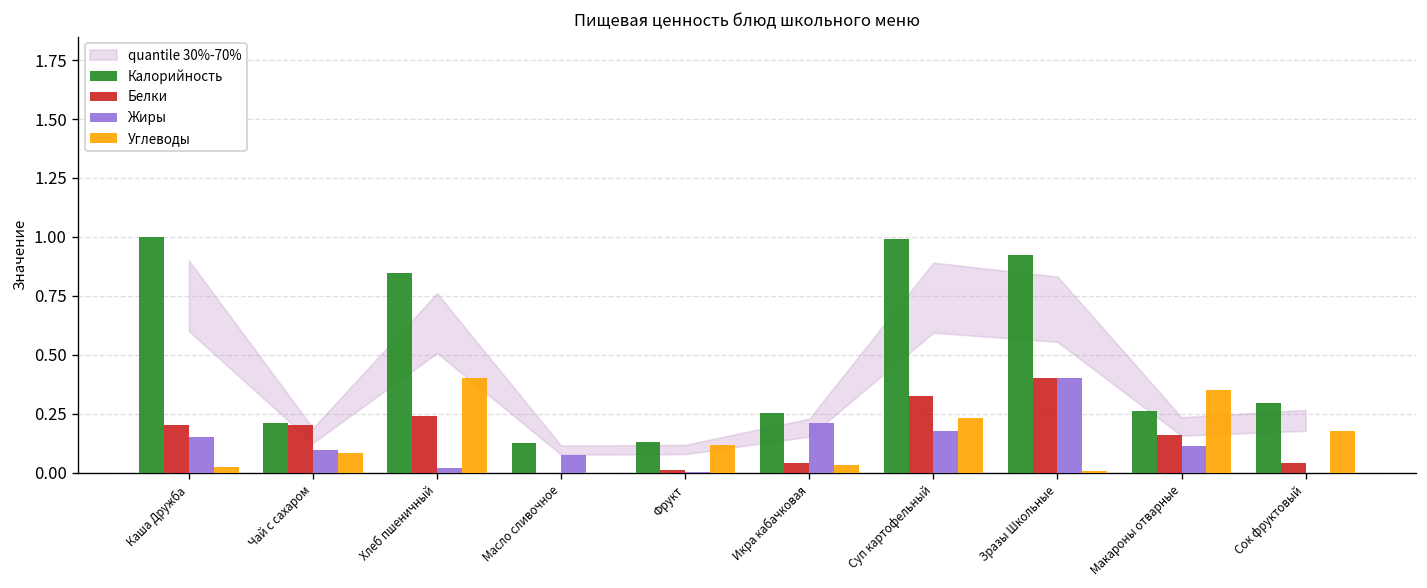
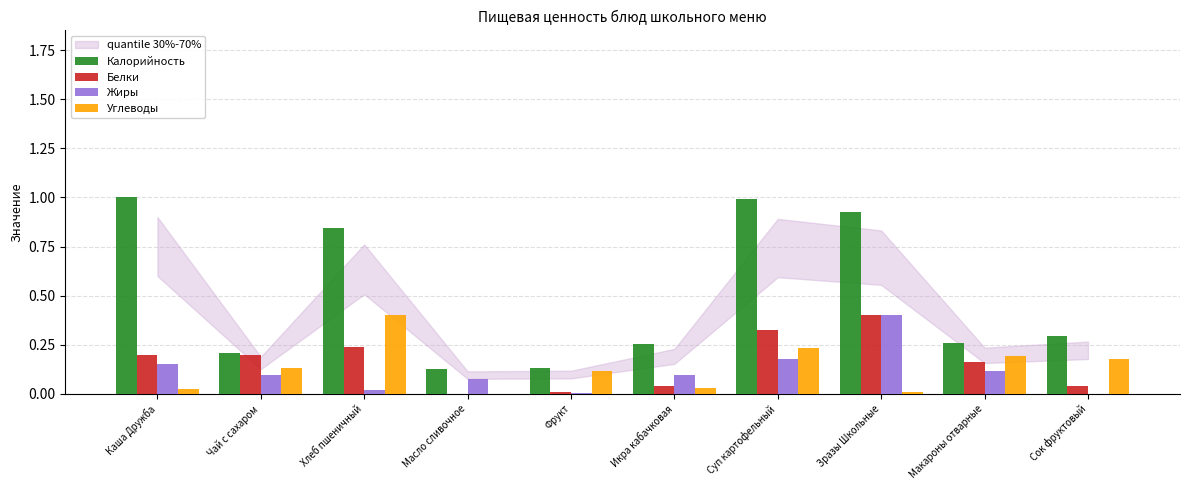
  {
    "Калорийность": {
      "Каша Дружба": 1.00,
      "Чай с сахаром": 0.21,
      "Хлеб пшеничный": 0.85,
      "Масло сливочное": 0.13,
      "Фрукт": 0.13,
      "Икра кабачковая": 0.25,
      "Суп картофельный": 0.99,
      "Зразы Школьные": 0.92,
      "Макароны отварные": 0.26,
      "Сок фруктовый": 0.30
    },
    "Белки": {
      "Каша Дружба": 0.20,
      "Чай с сахаром": 0.20,
      "Хлеб пшеничный": 0.24,
      "Масло сливочное": 0.00,
      "Икра кабачковая": 0.04,
      "Суп картофельный": 0.33,
      "Зразы Школьные": 0.40,
      "Макароны отварные": 0.16,
      "Сок фруктовый": 0.04
    },
    "Жиры": {
      "Каша Дружба": 0.15,
      "Чай с сахаром": 0.10,
      "Хлеб пшеничный": 0.02,
      "Масло сливочное": 0.08,
-     "Икра кабачковая": 0.21,
+     "Икра кабачковая": 0.10,
      "Суп картофельный": 0.18,
      "Зразы Школьные": 0.40,
      "Макароны отварные": 0.11,
      "Сок фруктовый": 0.00
    },
    "Углеводы": {
      "Каша Дружба": 0.03,
-     "Чай с сахаром": 0.08,
+     "Чай с сахаром": 0.13,
      "Хлеб пшеничный": 0.40,
      "Масло сливочное": 0.00,
      "Фрукт": 0.12,
      "Икра кабачковая": 0.03,
      "Суп картофельный": 0.23,
-     "Макароны отварные": 0.35,
+     "Макароны отварные": 0.19,
      "Сок фруктовый": 0.18
    }
  }
